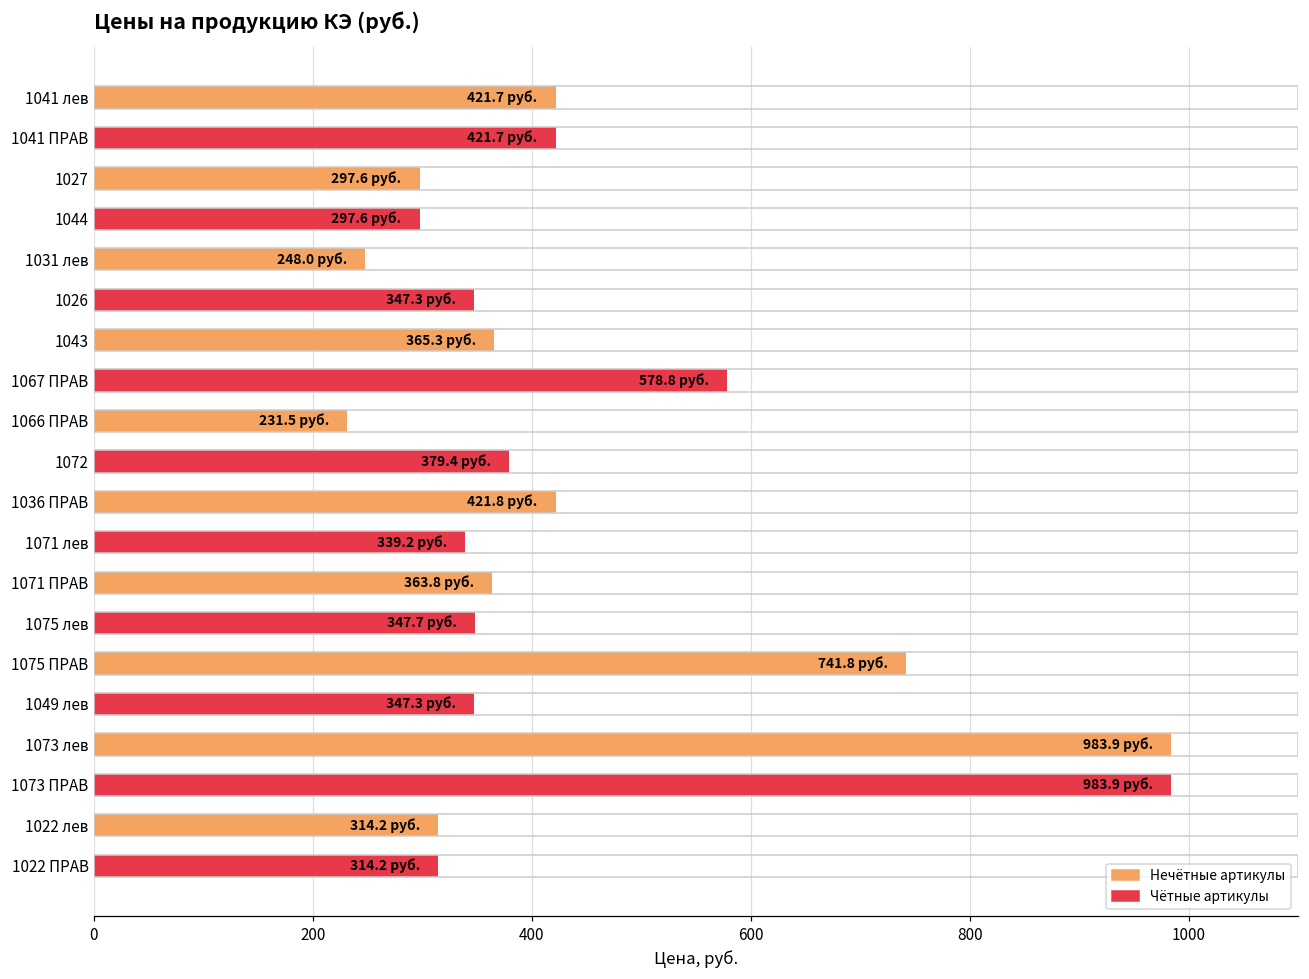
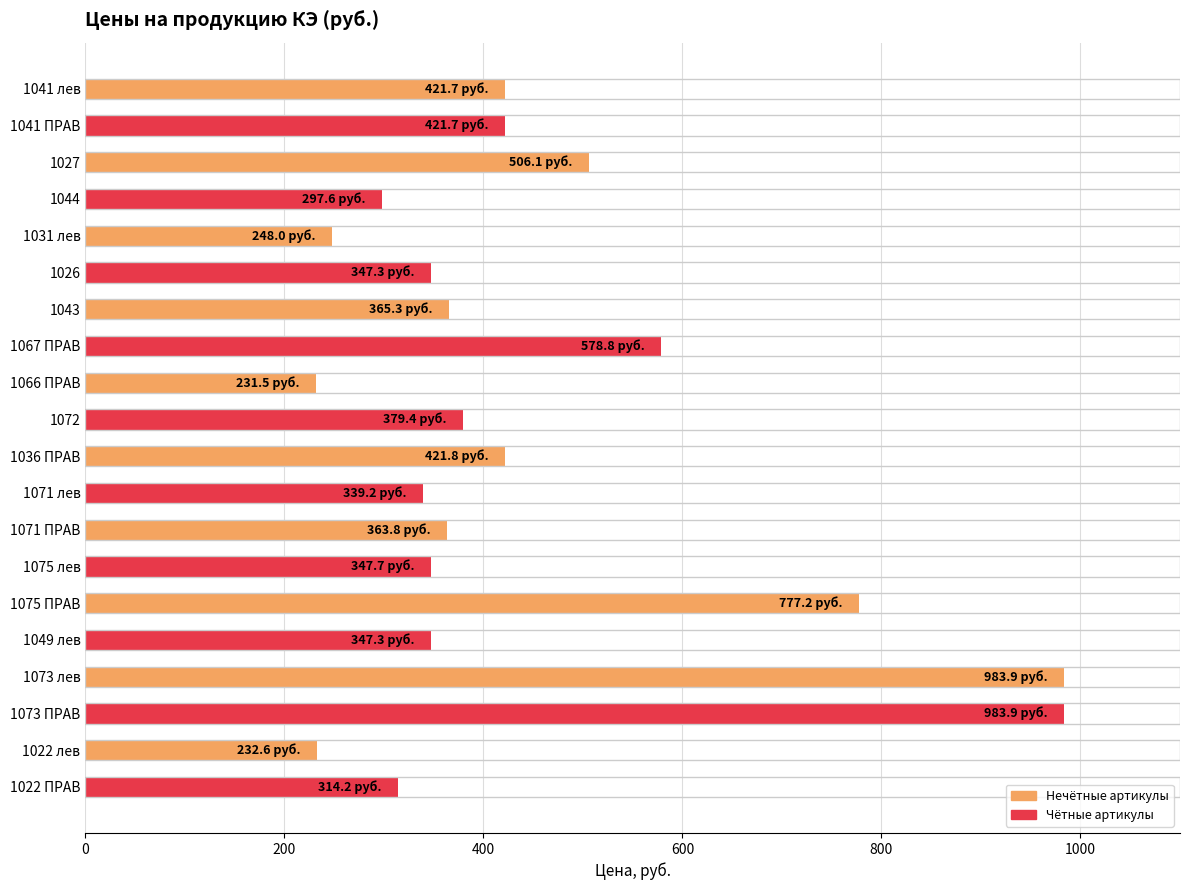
  {
    "1041 лев": 421.7,
    "1041 ПРАВ": 421.7,
-   "1027": 297.6,
+   "1027": 506.1,
    "1044": 297.6,
    "1031 лев": 248.0,
    "1026": 347.3,
    "1043": 365.3,
    "1067 ПРАВ": 578.8,
    "1066 ПРАВ": 231.5,
    "1072": 379.4,
    "1036 ПРАВ": 421.8,
    "1071 лев": 339.2,
    "1071 ПРАВ": 363.8,
    "1075 лев": 347.7,
-   "1075 ПРАВ": 741.8,
+   "1075 ПРАВ": 777.2,
    "1049 лев": 347.3,
    "1073 лев": 983.9,
    "1073 ПРАВ": 983.9,
-   "1022 лев": 314.2,
+   "1022 лев": 232.6,
    "1022 ПРАВ": 314.2
  }
